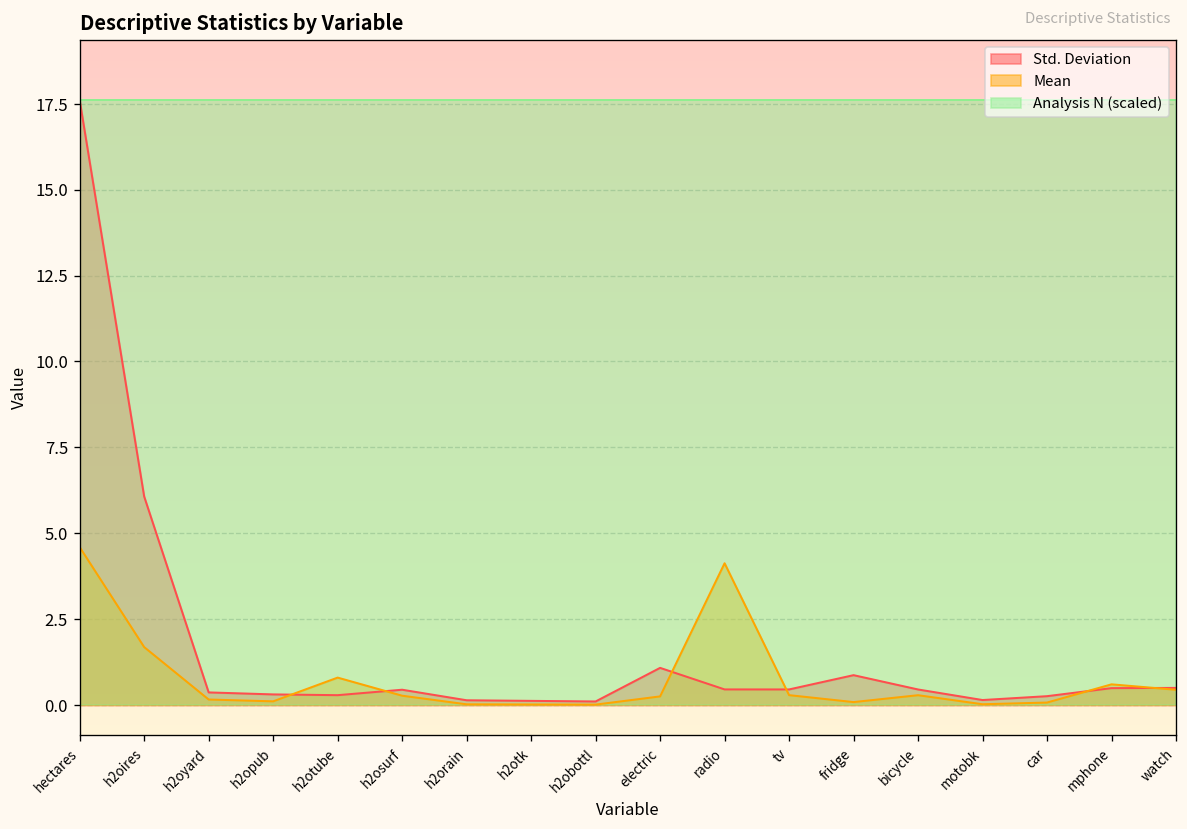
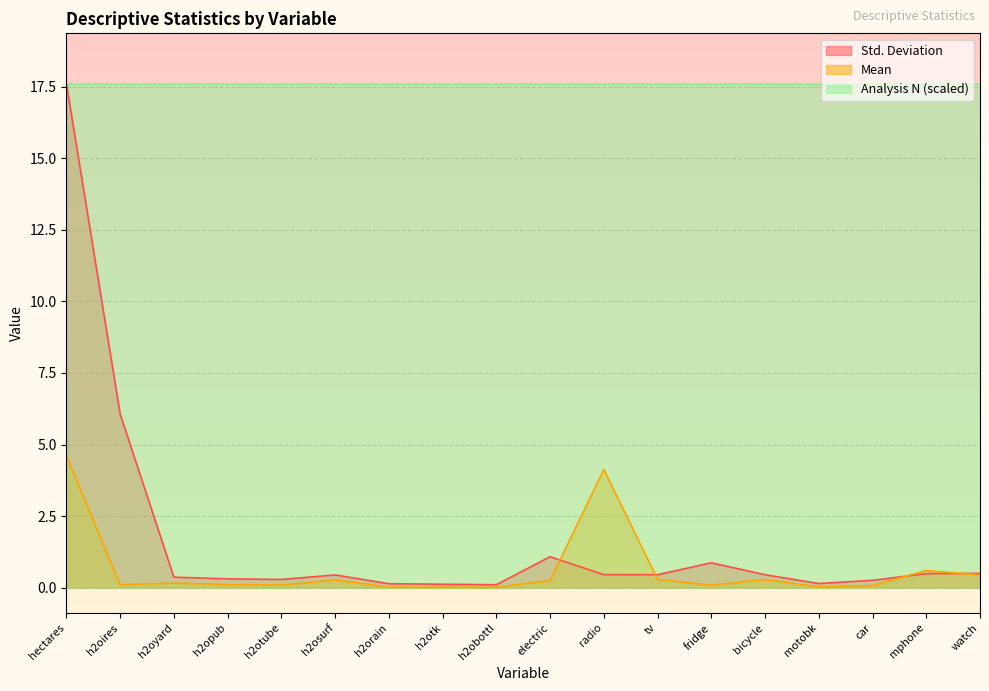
  {
    "Std. Deviation": {
      "h2oires": 6.1,
      "h2oyard": 0.4,
      "h2opub": 0.3,
      "h2otube": 0.3,
      "h2osurf": 0.4,
      "h2orain": 0.1,
      "h2otk": 0.1,
      "h2obottl": 0.1,
      "electric": 1.1,
      "radio": 0.5,
      "tv": 0.5,
      "fridge": 0.9,
      "bicycle": 0.5,
      "motobk": 0.1,
      "car": 0.3,
      "mphone": 0.5
    },
    "Mean": {
      "hectares": 4.6,
-     "h2oires": 1.7,
+     "h2oires": 0.1,
      "h2oyard": 0.2,
      "h2opub": 0.1,
-     "h2otube": 0.8,
+     "h2otube": 0.1,
      "h2osurf": 0.3,
      "h2orain": 0.0,
      "h2otk": 0.0,
      "h2obottl": 0.0,
      "electric": 0.2,
      "radio": 4.1,
      "tv": 0.3,
      "fridge": 0.1,
      "bicycle": 0.3,
      "motobk": 0.0,
      "car": 0.1,
      "mphone": 0.6
    },
    "Analysis N (scaled)": {
      "h2oires": 17.6,
      "h2oyard": 17.6,
      "h2opub": 17.6,
      "h2otube": 17.6,
      "h2osurf": 17.6,
      "h2orain": 17.6,
      "h2otk": 17.6,
      "h2obottl": 17.6,
      "electric": 17.6,
      "radio": 17.6,
      "tv": 17.6,
      "fridge": 17.6,
      "bicycle": 17.6,
      "motobk": 17.6,
      "watch": 17.6
    }
  }
